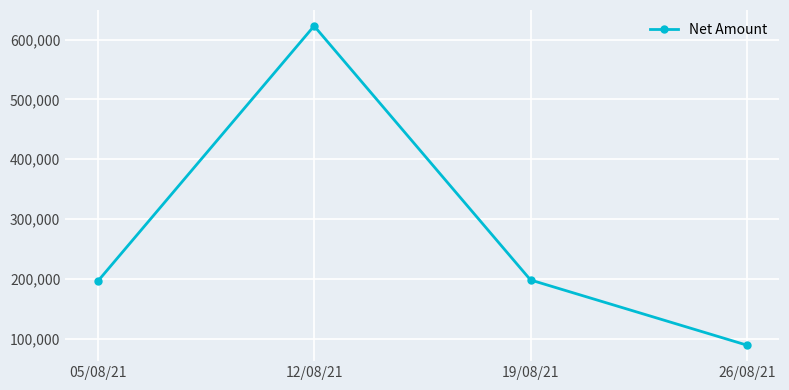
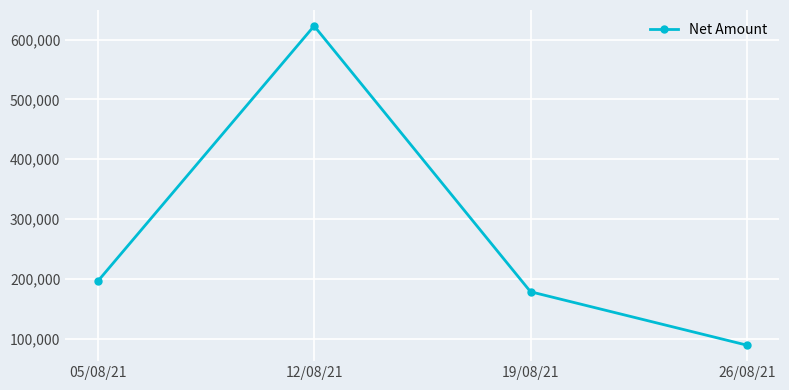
  {
    "05/08/21": "200,000",
    "12/08/21": "620,000",
-   "19/08/21": "200,000",
+   "19/08/21": "180,000",
    "26/08/21": "90,000"
  }
